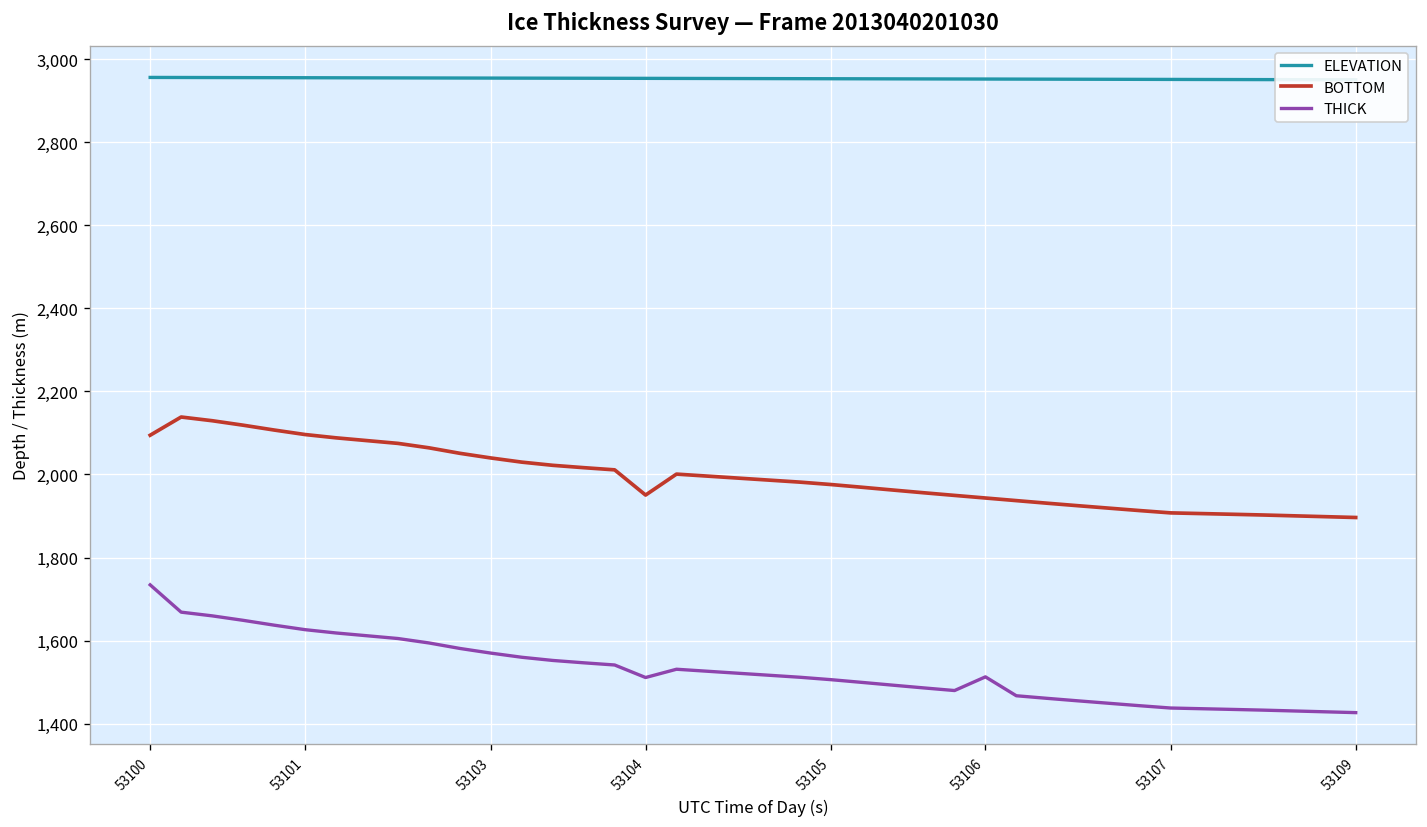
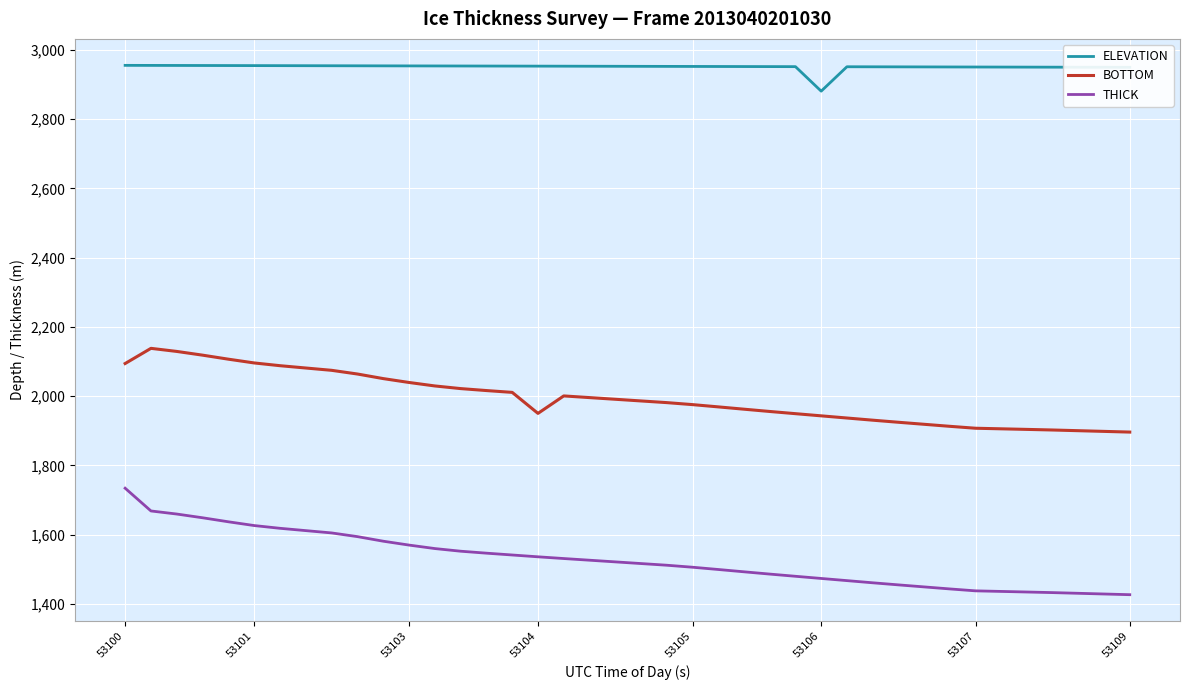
  {
    "ELEVATION": {
      "53100": "2,960",
      "53103": "2,950",
      "53104": "2,950",
      "53105": "2,950",
-     "53106": "2,950",
+     "53106": "2,880",
      "53107": "2,950"
    },
    "BOTTOM": {
      "53100": "2,090",
      "53103": "2,040",
      "53104": "1,950",
      "53105": "1,980",
      "53106": "1,940",
      "53107": "1,910",
      "53109": "1,900"
    },
    "THICK": {
      "53100": "1,730",
      "53103": "1,570",
-     "53104": "1,510",
+     "53104": "1,540",
      "53105": "1,510",
-     "53106": "1,510",
+     "53106": "1,470",
      "53107": "1,440",
      "53109": "1,430"
    }
  }
